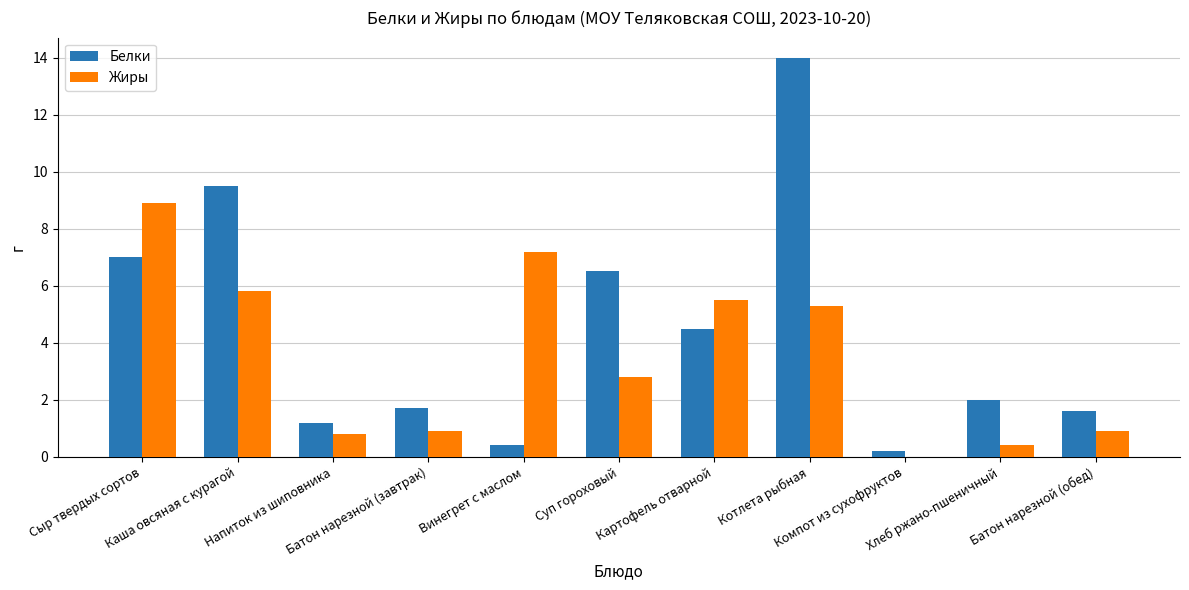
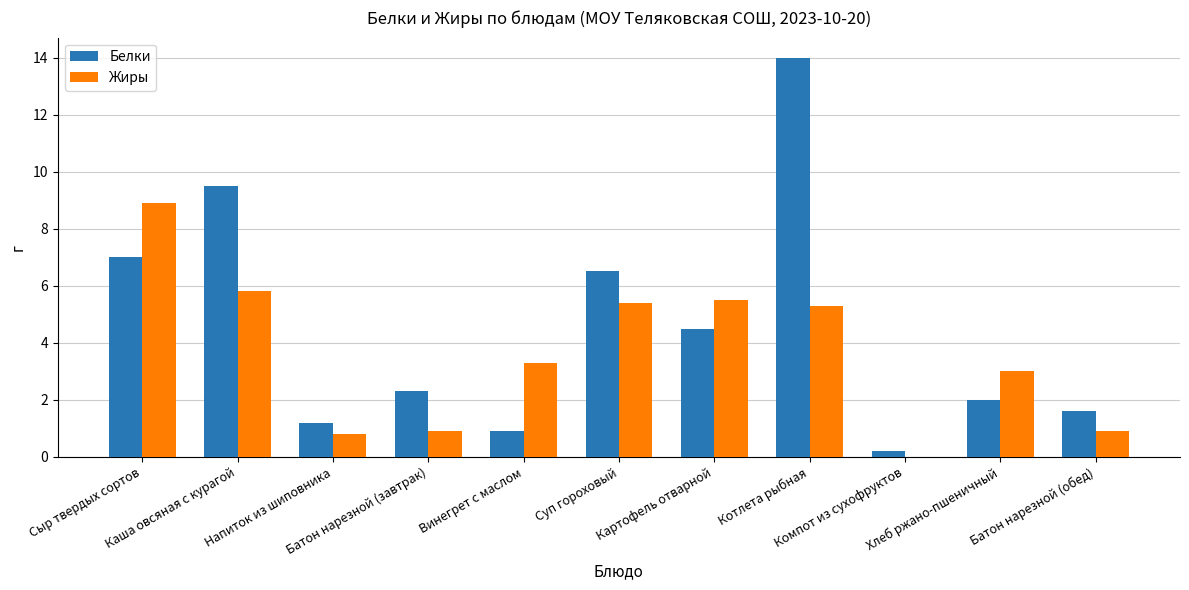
  {
    "Белки": {
      "Сыр твердых сортов": 7.0,
      "Каша овсяная с курагой": 9.5,
      "Напиток из шиповника": 1.2,
-     "Батон нарезной (завтрак)": 1.7,
-     "Винегрет с маслом": 0.4,
+     "Батон нарезной (завтрак)": 2.3,
+     "Винегрет с маслом": 0.9,
      "Суп гороховый": 6.5,
      "Картофель отварной": 4.5,
      "Котлета рыбная": 14.0,
      "Компот из сухофруктов": 0.2,
      "Хлеб ржано-пшеничный": 2.0,
      "Батон нарезной (обед)": 1.6
    },
    "Жиры": {
      "Сыр твердых сортов": 8.9,
      "Каша овсяная с курагой": 5.8,
      "Напиток из шиповника": 0.8,
      "Батон нарезной (завтрак)": 0.9,
-     "Винегрет с маслом": 7.2,
-     "Суп гороховый": 2.8,
+     "Винегрет с маслом": 3.3,
+     "Суп гороховый": 5.4,
      "Картофель отварной": 5.5,
      "Котлета рыбная": 5.3,
      "Компот из сухофруктов": 0.0,
-     "Хлеб ржано-пшеничный": 0.4,
+     "Хлеб ржано-пшеничный": 3.0,
      "Батон нарезной (обед)": 0.9
    }
  }
